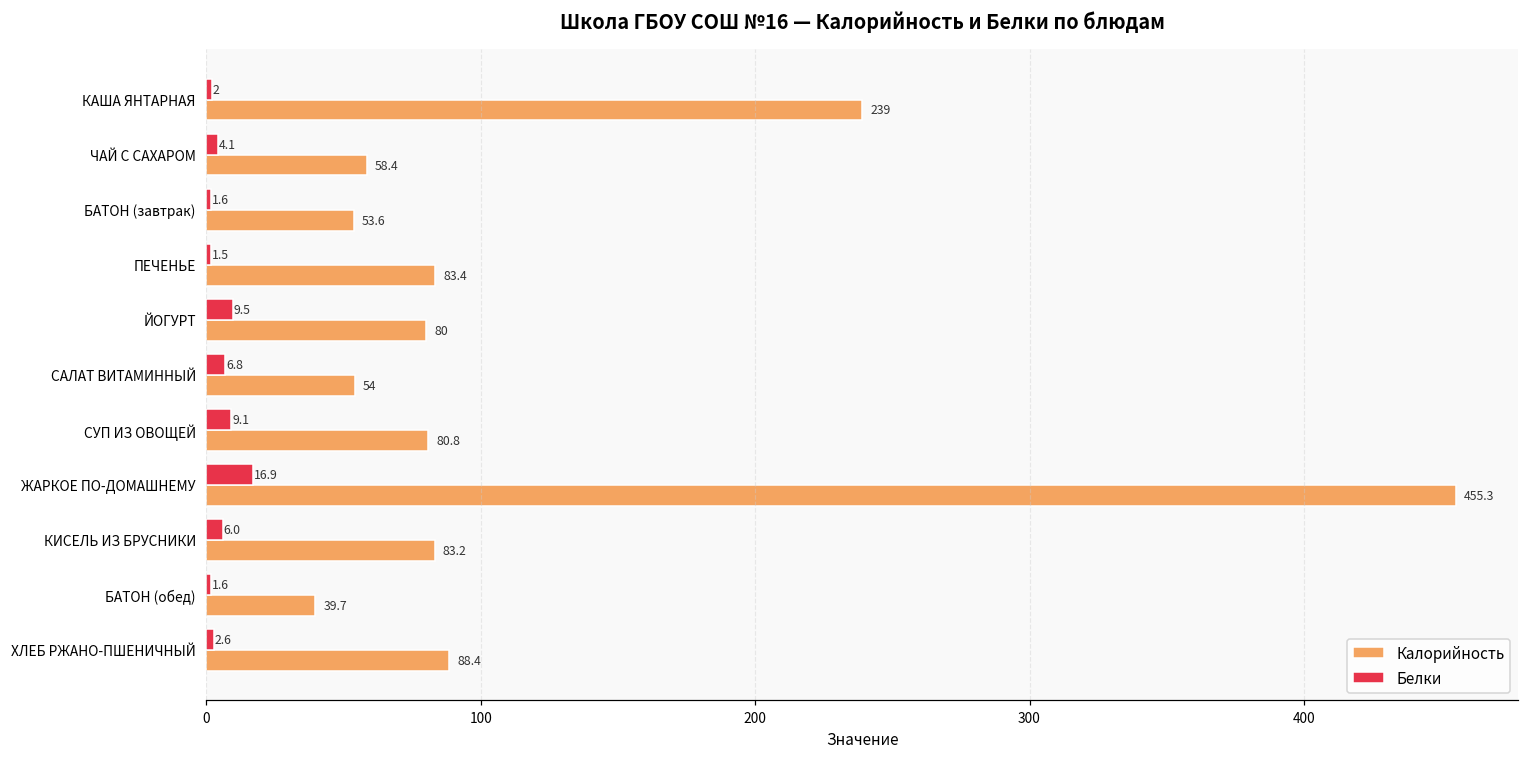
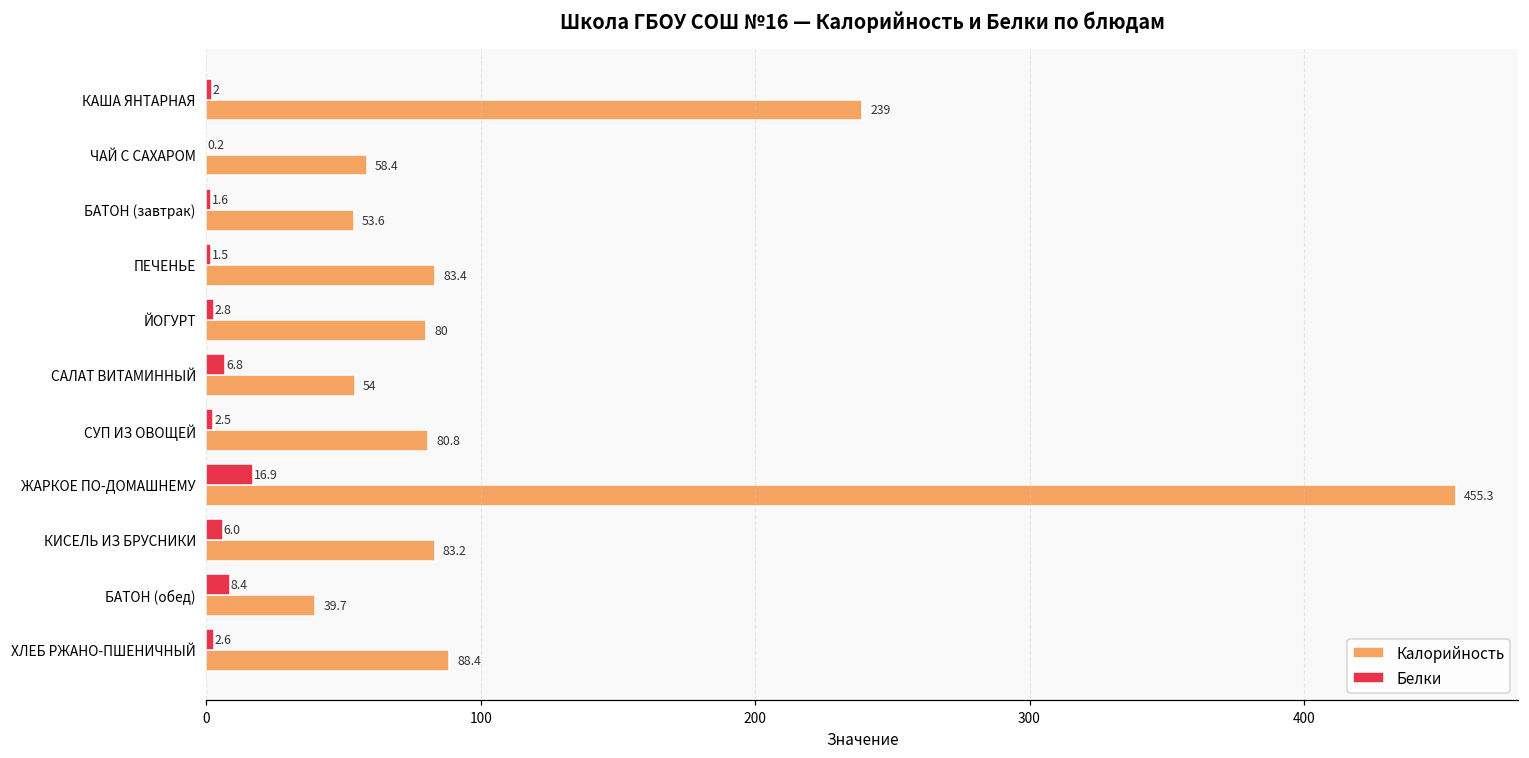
  {
    "Калорийность": {
      "КАША ЯНТАРНАЯ": 239,
      "ЧАЙ С САХАРОМ": 58.4,
      "БАТОН (завтрак)": 53.6,
      "ПЕЧЕНЬЕ": 83.4,
      "ЙОГУРТ": 80,
      "САЛАТ ВИТАМИННЫЙ": 54,
      "СУП ИЗ ОВОЩЕЙ": 80.8,
      "ЖАРКОЕ ПО-ДОМАШНЕМУ": 455.3,
      "КИСЕЛЬ ИЗ БРУСНИКИ": 83.2,
      "БАТОН (обед)": 39.7,
      "ХЛЕБ РЖАНО-ПШЕНИЧНЫЙ": 88.4
    },
    "Белки": {
      "КАША ЯНТАРНАЯ": 2,
-     "ЧАЙ С САХАРОМ": 4.1,
+     "ЧАЙ С САХАРОМ": 0.2,
      "БАТОН (завтрак)": 1.6,
      "ПЕЧЕНЬЕ": 1.5,
-     "ЙОГУРТ": 9.5,
+     "ЙОГУРТ": 2.8,
      "САЛАТ ВИТАМИННЫЙ": 6.8,
-     "СУП ИЗ ОВОЩЕЙ": 9.1,
+     "СУП ИЗ ОВОЩЕЙ": 2.5,
      "ЖАРКОЕ ПО-ДОМАШНЕМУ": 16.9,
      "КИСЕЛЬ ИЗ БРУСНИКИ": 6.0,
-     "БАТОН (обед)": 1.6,
+     "БАТОН (обед)": 8.4,
      "ХЛЕБ РЖАНО-ПШЕНИЧНЫЙ": 2.6
    }
  }
